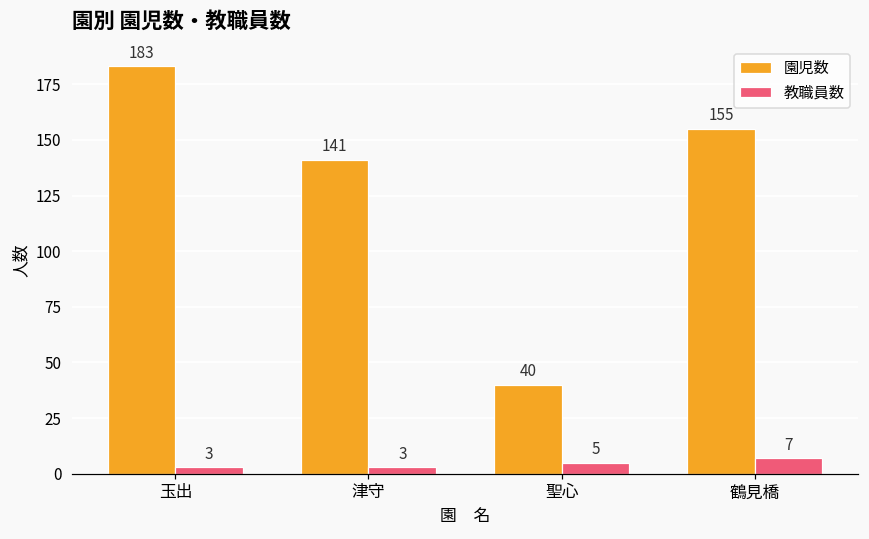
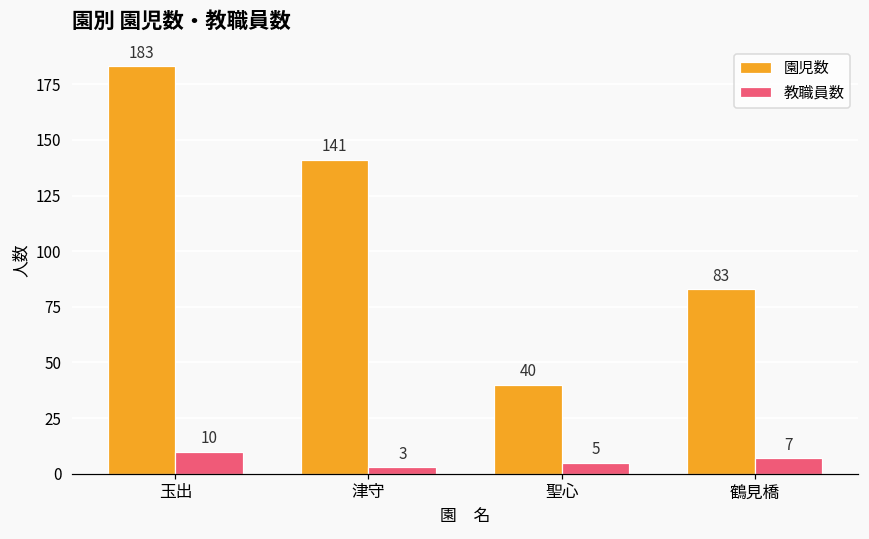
  {
    "園児数": {
      "玉出": 183,
      "津守": 141,
      "聖心": 40,
-     "鶴見橋": 155
+     "鶴見橋": 83
    },
    "教職員数": {
-     "玉出": 3,
+     "玉出": 10,
      "津守": 3,
      "聖心": 5,
      "鶴見橋": 7
    }
  }
